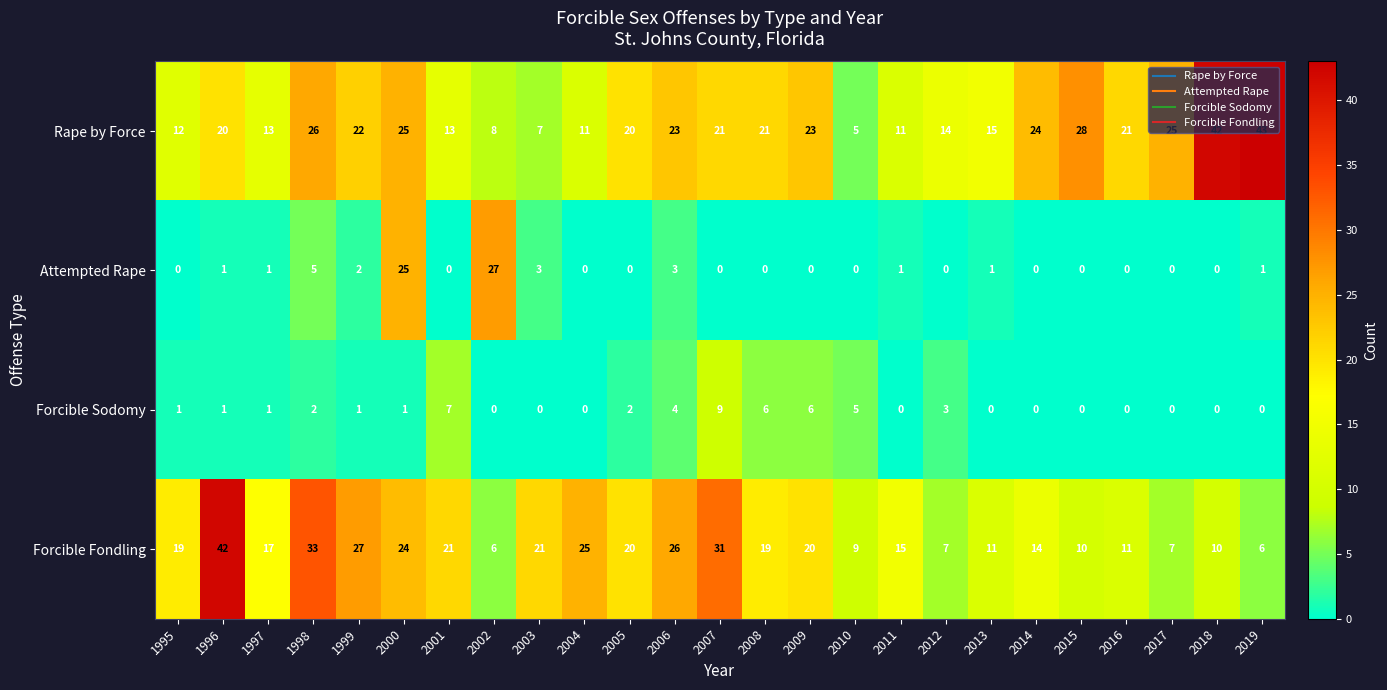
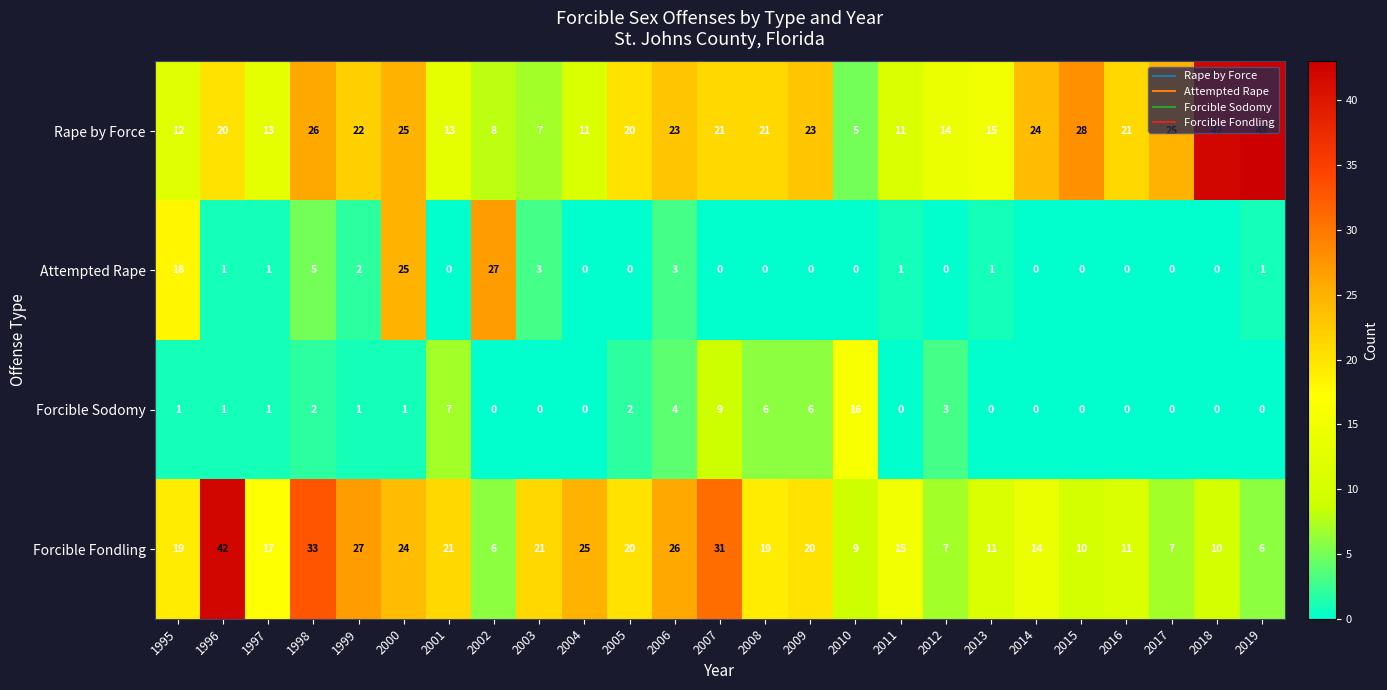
  {
    "Rape by Force": {
      "1995": 12,
      "1996": 20,
      "1997": 13,
      "1998": 26,
      "1999": 22,
      "2000": 25,
      "2001": 13,
      "2002": 8,
      "2003": 7,
      "2004": 11,
      "2005": 20,
      "2006": 23,
      "2007": 21,
      "2008": 21,
      "2009": 23,
      "2010": 5,
      "2011": 11,
      "2012": 14,
      "2013": 15,
      "2014": 24,
      "2015": 28,
      "2016": 21
    },
    "Attempted Rape": {
-     "1995": 0,
+     "1995": 18,
      "1996": 1,
      "1997": 1,
      "1998": 5,
      "1999": 2,
      "2000": 25,
      "2001": 0,
      "2002": 27,
      "2003": 3,
      "2004": 0,
      "2005": 0,
      "2006": 3,
      "2007": 0,
      "2008": 0,
      "2009": 0,
      "2010": 0,
      "2011": 1,
      "2012": 0,
      "2013": 1,
      "2014": 0,
      "2015": 0,
      "2016": 0,
      "2017": 0,
      "2018": 0,
      "2019": 1
    },
    "Forcible Sodomy": {
      "1995": 1,
      "1996": 1,
      "1997": 1,
      "1998": 2,
      "1999": 1,
      "2000": 1,
      "2001": 7,
      "2002": 0,
      "2003": 0,
      "2004": 0,
      "2005": 2,
      "2006": 4,
      "2007": 9,
      "2008": 6,
      "2009": 6,
-     "2010": 5,
+     "2010": 16,
      "2011": 0,
      "2012": 3,
      "2013": 0,
      "2014": 0,
      "2015": 0,
      "2016": 0,
      "2017": 0,
      "2018": 0,
      "2019": 0
    },
    "Forcible Fondling": {
      "1995": 19,
      "1996": 42,
      "1997": 17,
      "1998": 33,
      "1999": 27,
      "2000": 24,
      "2001": 21,
      "2002": 6,
      "2003": 21,
      "2004": 25,
      "2005": 20,
      "2006": 26,
      "2007": 31,
      "2008": 19,
      "2009": 20,
      "2010": 9,
      "2011": 15,
      "2012": 7,
      "2013": 11,
      "2014": 14,
      "2015": 10,
      "2016": 11,
      "2017": 7,
      "2018": 10,
      "2019": 6
    }
  }
